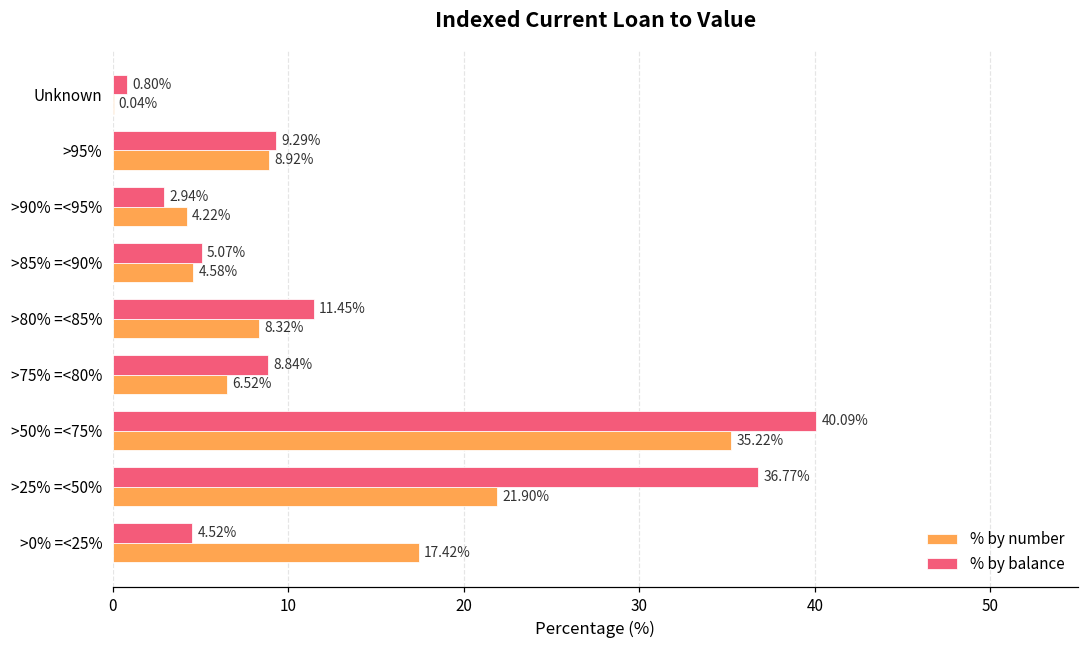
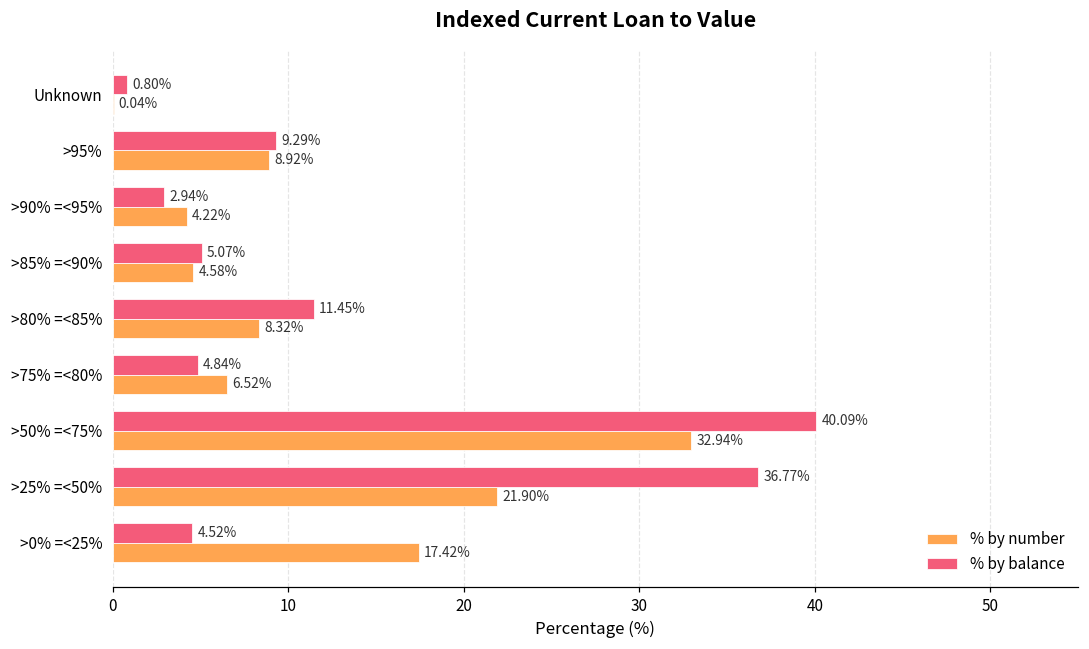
  {
    "% by number": {
      "Unknown": "0.04%",
      ">95%": "8.92%",
      ">90% =<95%": "4.22%",
      ">85% =<90%": "4.58%",
      ">80% =<85%": "8.32%",
      ">75% =<80%": "6.52%",
-     ">50% =<75%": "35.22%",
+     ">50% =<75%": "32.94%",
      ">25% =<50%": "21.90%",
      ">0% =<25%": "17.42%"
    },
    "% by balance": {
      "Unknown": "0.80%",
      ">95%": "9.29%",
      ">90% =<95%": "2.94%",
      ">85% =<90%": "5.07%",
      ">80% =<85%": "11.45%",
-     ">75% =<80%": "8.84%",
+     ">75% =<80%": "4.84%",
      ">50% =<75%": "40.09%",
      ">25% =<50%": "36.77%",
      ">0% =<25%": "4.52%"
    }
  }
